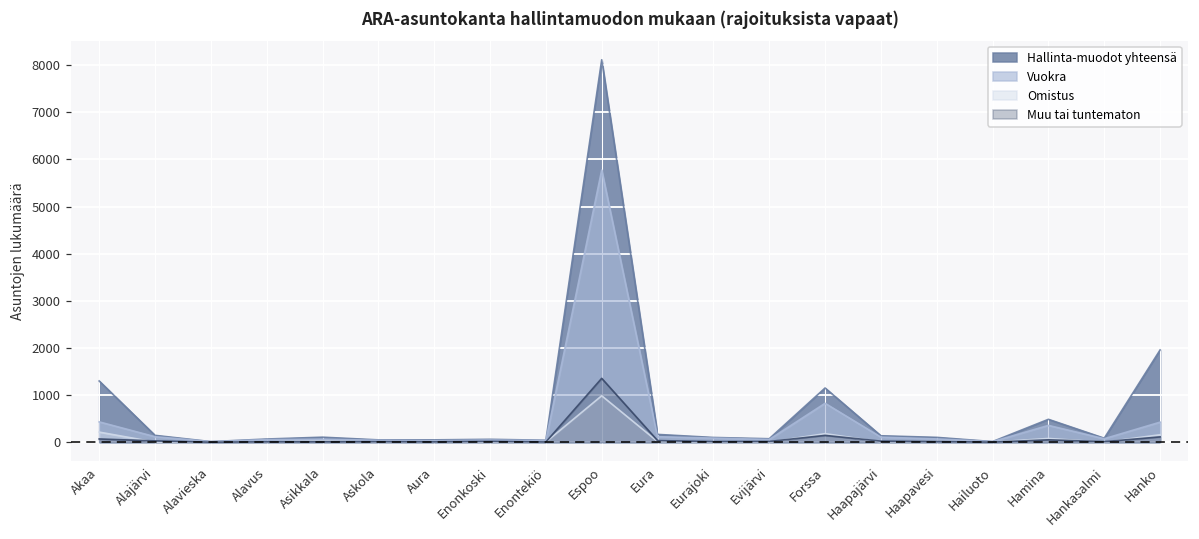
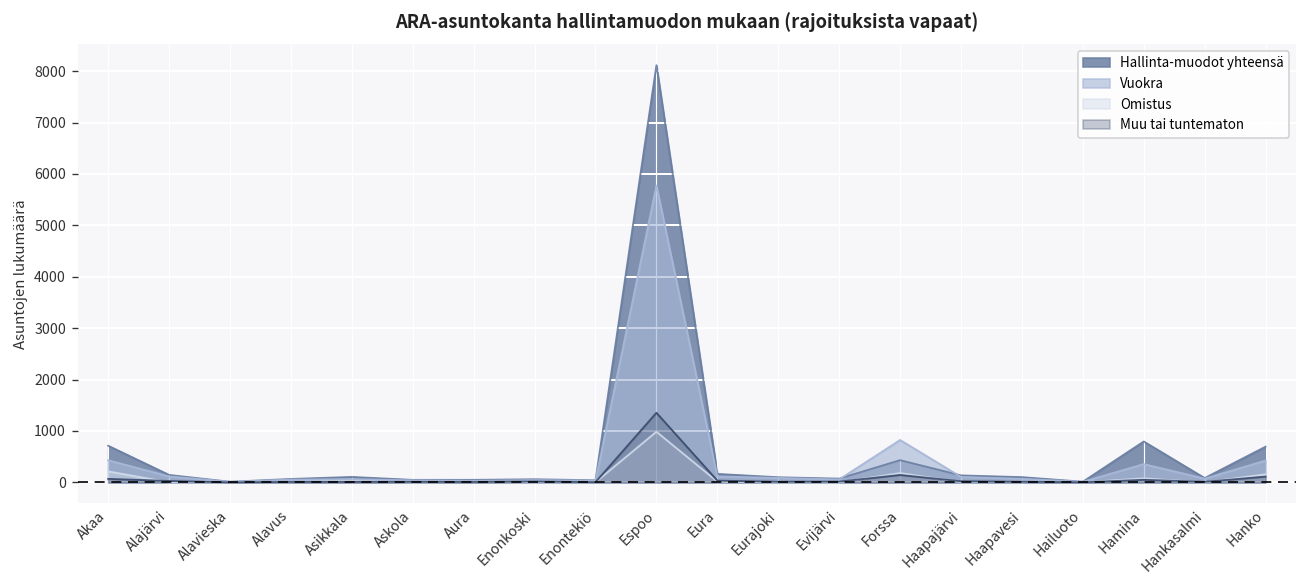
  {
    "Hallinta-muodot yhteensä": {
-     "Akaa": 1300,
+     "Akaa": 700,
      "Espoo": 8100,
-     "Forssa": 1200,
-     "Hamina": 500,
-     "Hanko": 2000
+     "Forssa": 400,
+     "Hamina": 800,
+     "Hanko": 700
    }
  }
